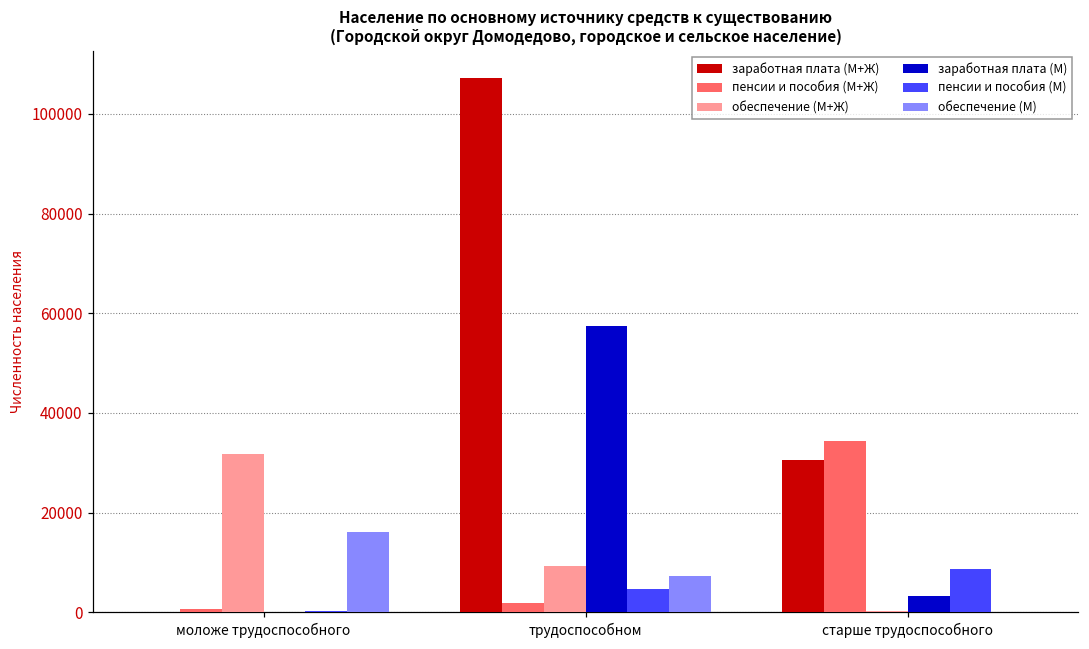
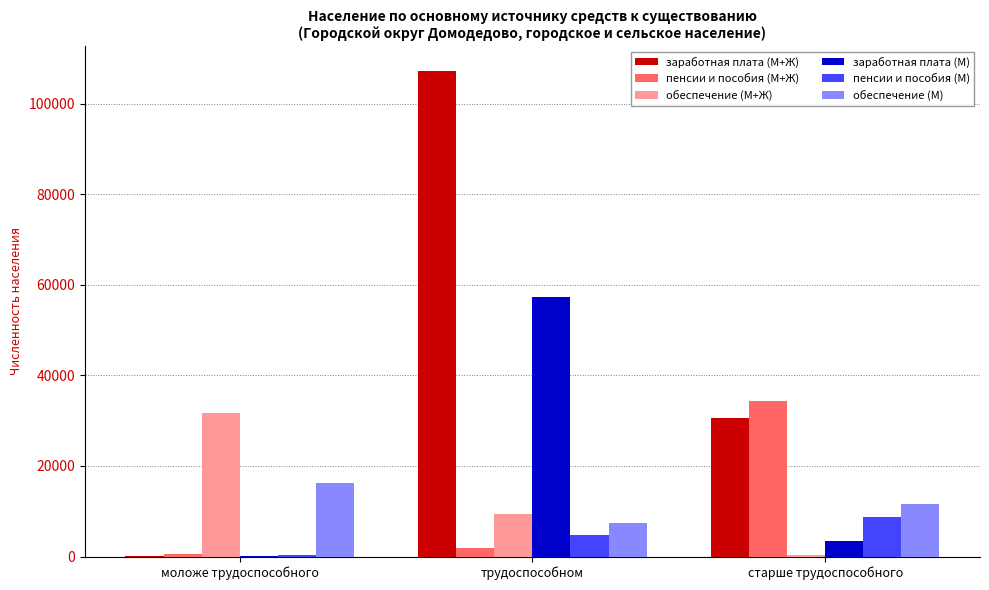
  {
    "заработная плата (М+Ж)": {
      "трудоспособном": 107000,
      "старше трудоспособного": 31000
    },
    "пенсии и пособия (М+Ж)": {
      "моложе трудоспособного": 1000,
      "трудоспособном": 2000,
      "старше трудоспособного": 34000
    },
    "обеспечение (М+Ж)": {
      "моложе трудоспособного": 32000,
      "трудоспособном": 9000
    },
    "заработная плата (М)": {
      "трудоспособном": 57000,
      "старше трудоспособного": 3000
    },
    "пенсии и пособия (М)": {
      "трудоспособном": 5000,
      "старше трудоспособного": 9000
    },
    "обеспечение (М)": {
      "моложе трудоспособного": 16000,
      "трудоспособном": 7000,
-     "старше трудоспособного": 0
+     "старше трудоспособного": 12000
    }
  }
